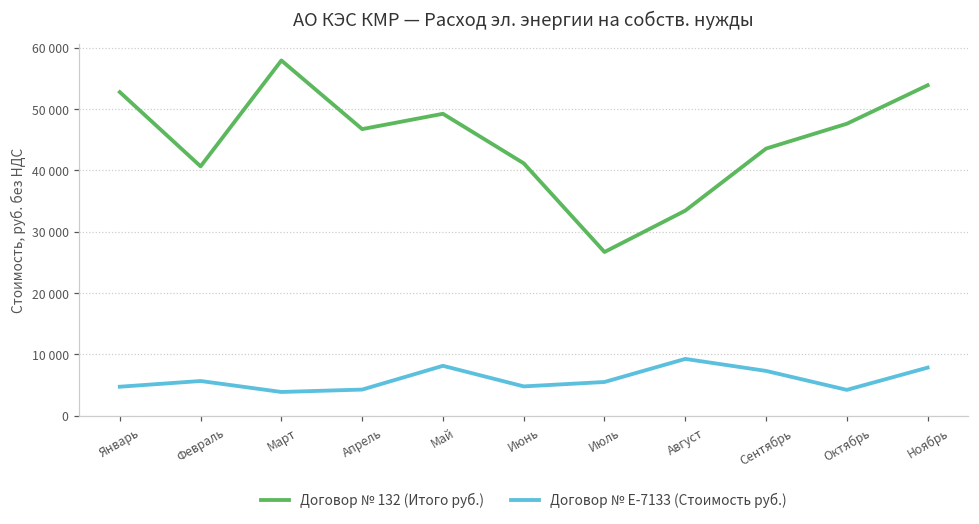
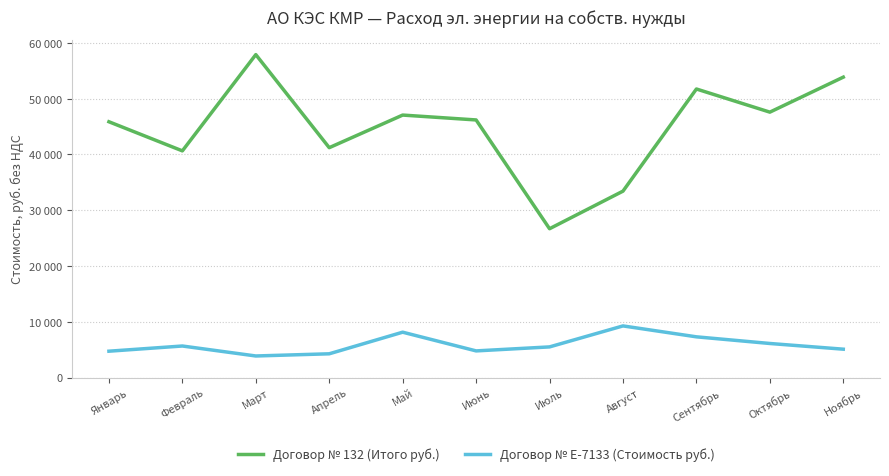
  {
    "Договор № 132 (Итого руб.)": {
-     "Январь": 53000,
+     "Январь": 46000,
      "Февраль": 41000,
      "Март": 58000,
-     "Апрель": 47000,
-     "Май": 49000,
-     "Июнь": 41000,
+     "Апрель": 41000,
+     "Май": 47000,
+     "Июнь": 46000,
      "Июль": 27000,
      "Август": 33000,
-     "Сентябрь": 44000,
+     "Сентябрь": 52000,
      "Октябрь": 48000,
      "Ноябрь": 54000
    },
    "Договор № Е-7133 (Стоимость руб.)": {
      "Январь": 5000,
      "Февраль": 6000,
      "Март": 4000,
      "Апрель": 4000,
      "Май": 8000,
      "Июнь": 5000,
      "Июль": 6000,
      "Август": 9000,
      "Сентябрь": 7000,
-     "Октябрь": 4000,
-     "Ноябрь": 8000
+     "Октябрь": 6000,
+     "Ноябрь": 5000
    }
  }
